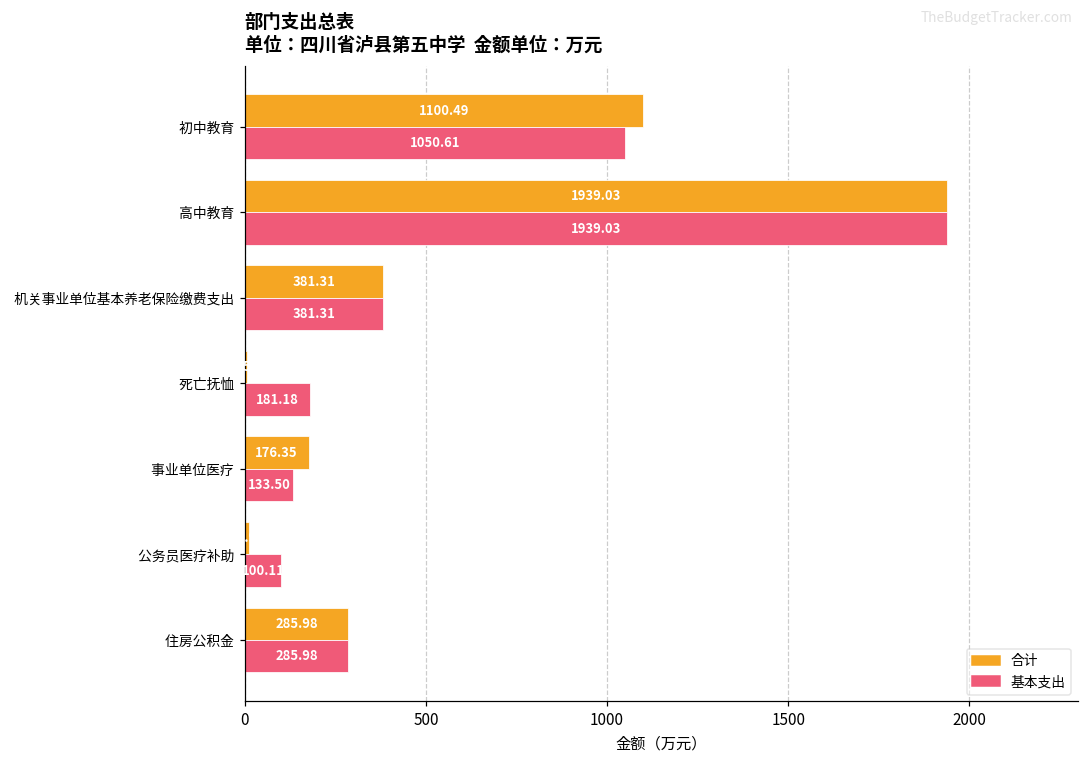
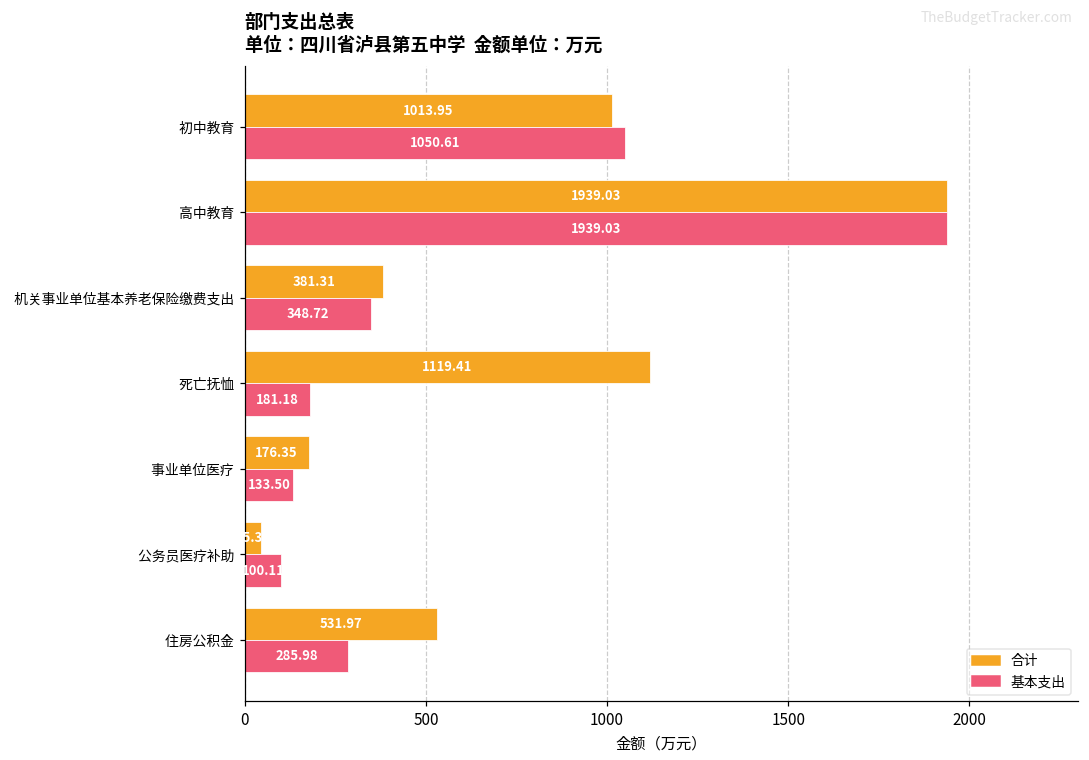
  {
    "合计": {
-     "初中教育": 1100.49,
+     "初中教育": 1013.95,
      "高中教育": 1939.03,
      "机关事业单位基本养老保险缴费支出": 381.31,
-     "死亡抚恤": 10,
+     "死亡抚恤": 1120,
      "事业单位医疗": 176.35,
-     "公务员医疗补助": 10,
-     "住房公积金": 285.98
+     "公务员医疗补助": 50,
+     "住房公积金": 531.97
    },
    "基本支出": {
      "初中教育": 1050.61,
      "高中教育": 1939.03,
-     "机关事业单位基本养老保险缴费支出": 381.31,
+     "机关事业单位基本养老保险缴费支出": 348.72,
      "死亡抚恤": 181.18,
      "事业单位医疗": 133.50,
      "公务员医疗补助": 100.11,
      "住房公积金": 285.98
    }
  }
